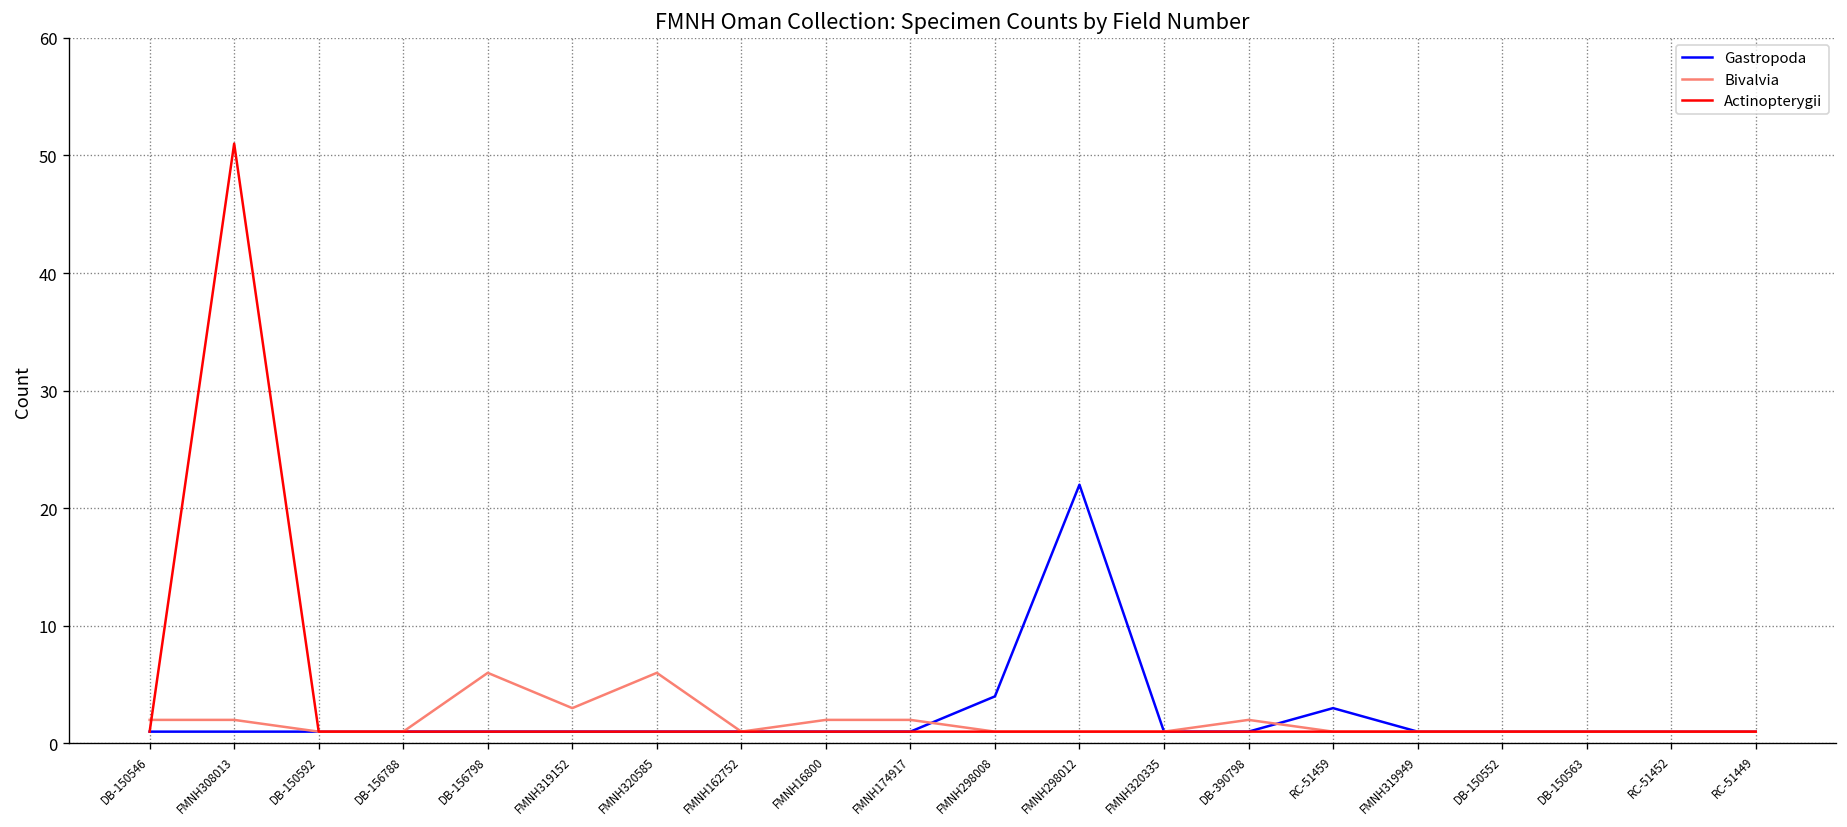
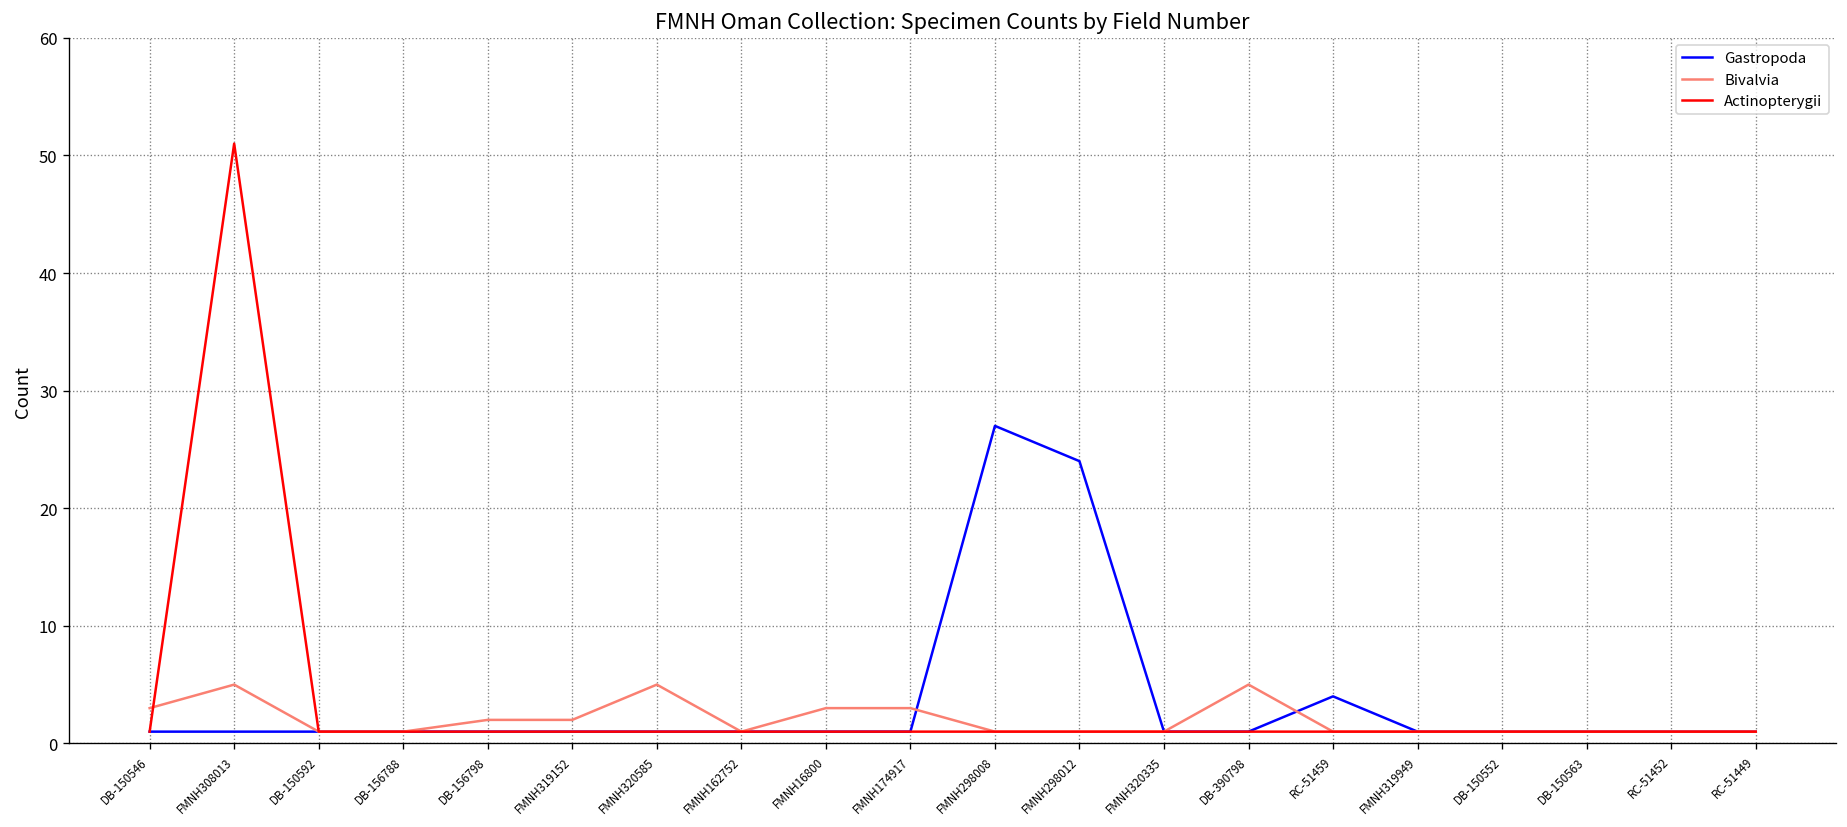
  {
    "Gastropoda": {
      "FMNH308013": 1,
-     "FMNH298008": 4,
-     "FMNH298012": 22,
-     "RC-51459": 3
+     "FMNH298008": 27,
+     "FMNH298012": 24,
+     "RC-51459": 4
    },
    "Bivalvia": {
-     "DB-150546": 2,
-     "FMNH308013": 2,
-     "DB-156798": 6,
-     "FMNH319152": 3,
-     "FMNH320585": 6,
-     "FMNH16800": 2,
-     "FMNH174917": 2,
-     "DB-390798": 2
+     "DB-150546": 3,
+     "FMNH308013": 5,
+     "DB-156798": 2,
+     "FMNH319152": 2,
+     "FMNH320585": 5,
+     "FMNH16800": 3,
+     "FMNH174917": 3,
+     "DB-390798": 5
    },
    "Actinopterygii": {
      "FMNH308013": 51
    }
  }
